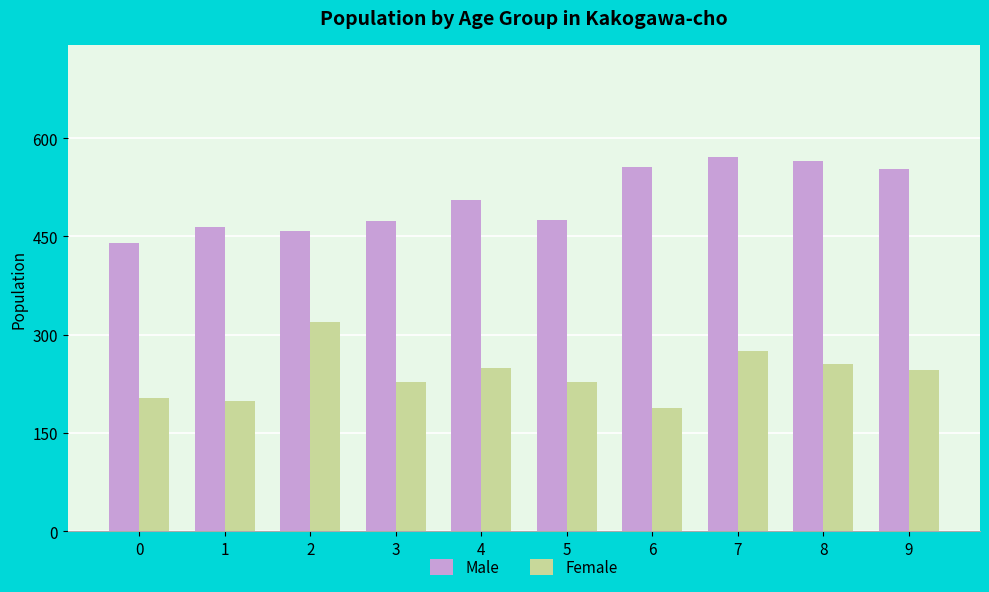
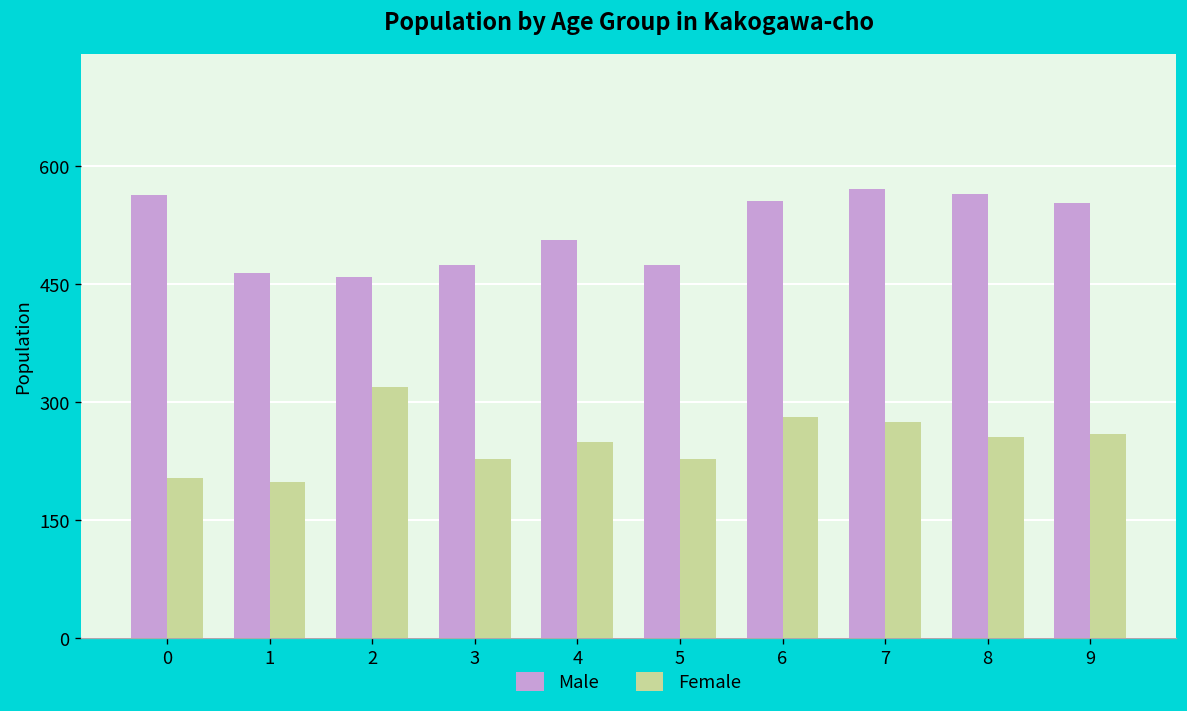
  {
    "Male": {
-     "0": 440,
+     "0": 560,
      "1": 460,
      "2": 460,
      "3": 470,
      "4": 510,
      "5": 480,
      "6": 560,
      "7": 570,
      "8": 570,
      "9": 550
    },
    "Female": {
      "0": 200,
      "1": 200,
      "2": 320,
      "3": 230,
      "4": 250,
      "5": 230,
-     "6": 190,
+     "6": 280,
      "7": 280,
      "8": 260,
-     "9": 250
+     "9": 260
    }
  }
